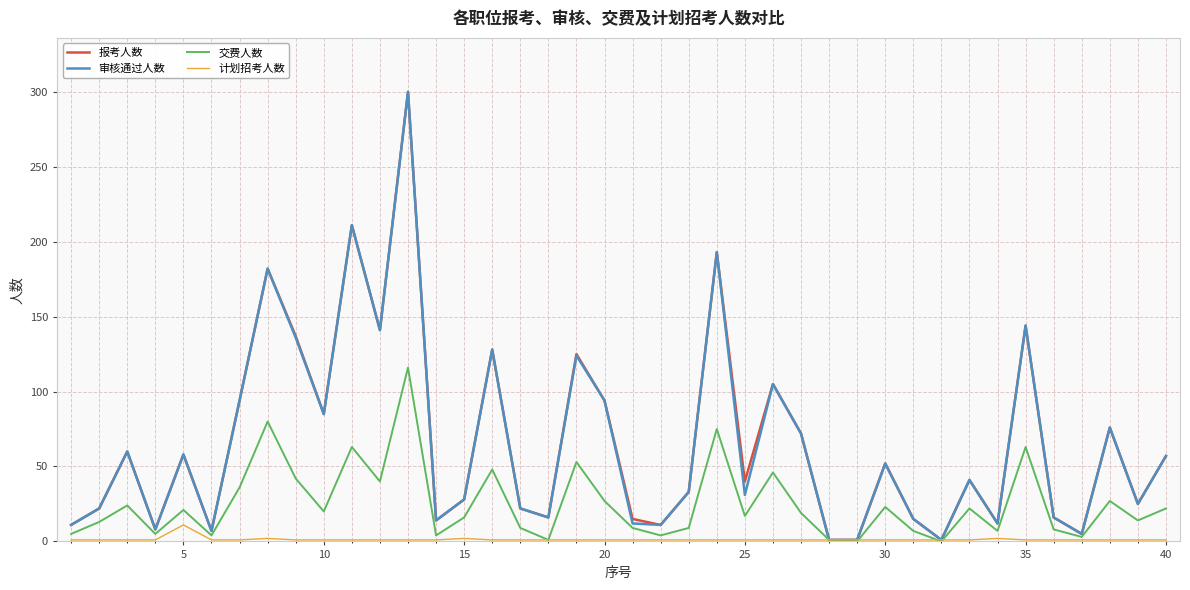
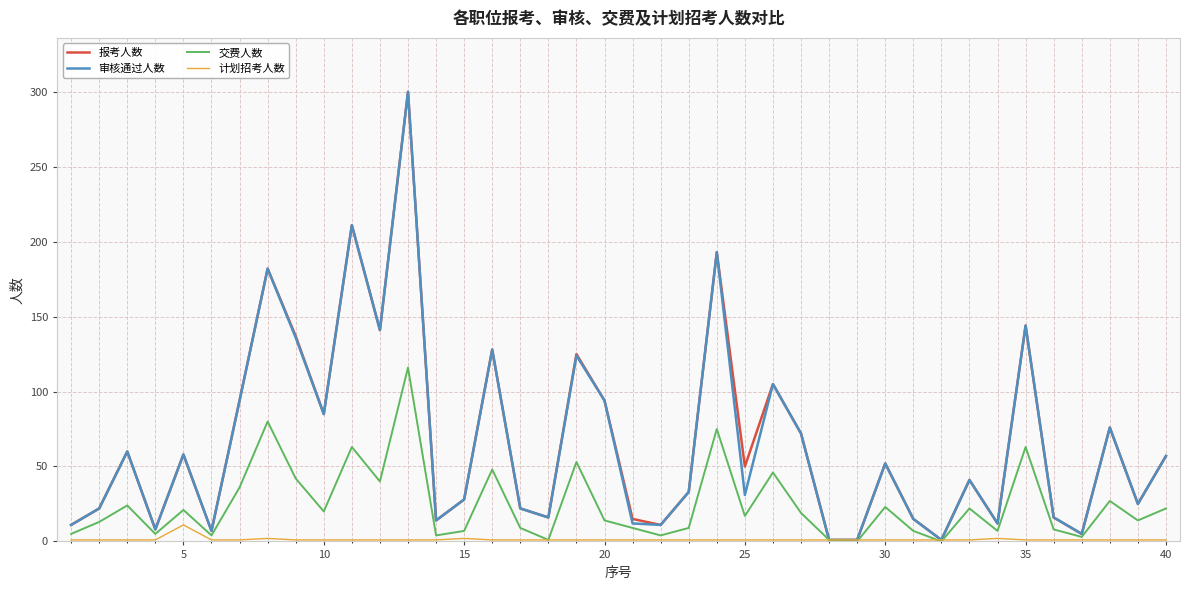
  {
    "报考人数": {
-     "25": 40
+     "25": 50
    },
    "审核通过人数": {
      "25": 31
    },
    "交费人数": {
      "5": 21,
      "10": 20,
-     "15": 16,
-     "20": 27,
+     "15": 7,
+     "20": 14,
      "25": 17,
      "30": 23,
      "35": 63,
      "40": 22
    },
    "计划招考人数": {
      "5": 11,
      "10": 1,
      "15": 2,
      "20": 1,
      "25": 1,
      "30": 1,
      "35": 1,
      "40": 1
    }
  }
